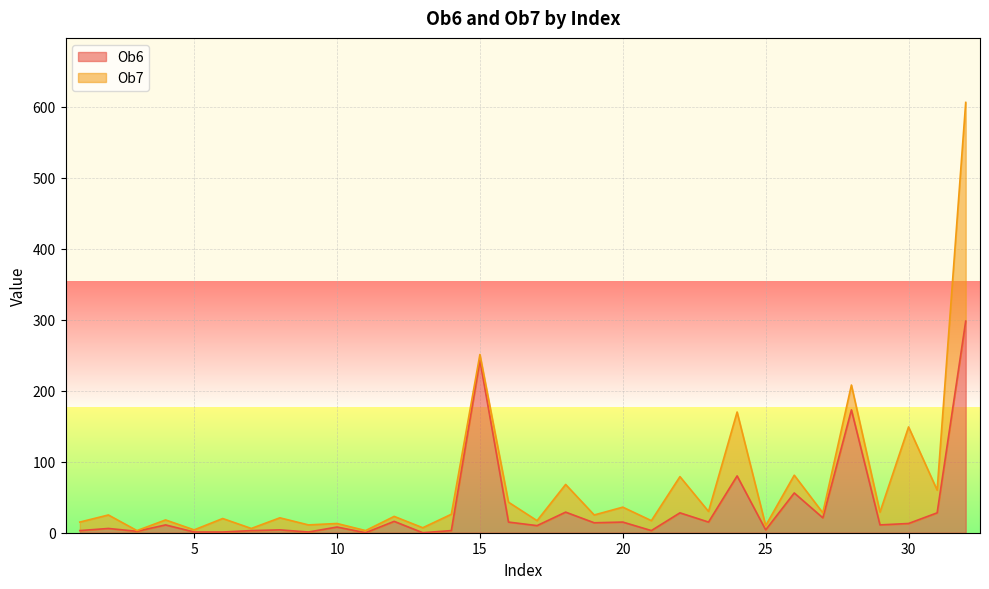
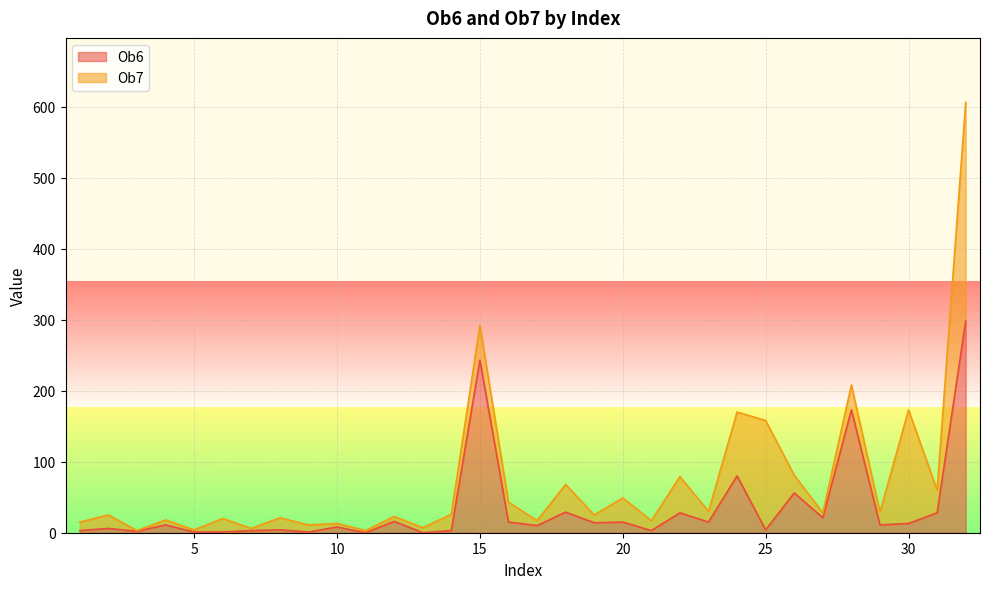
  {
    "Ob6": {
      "10": 10,
      "15": 240,
      "20": 20,
      "25": 0,
      "30": 10
    },
    "Ob7": {
      "10": 10,
-     "15": 10,
-     "20": 20,
-     "25": 10,
-     "30": 140
+     "15": 50,
+     "20": 30,
+     "25": 150,
+     "30": 160
    }
  }
